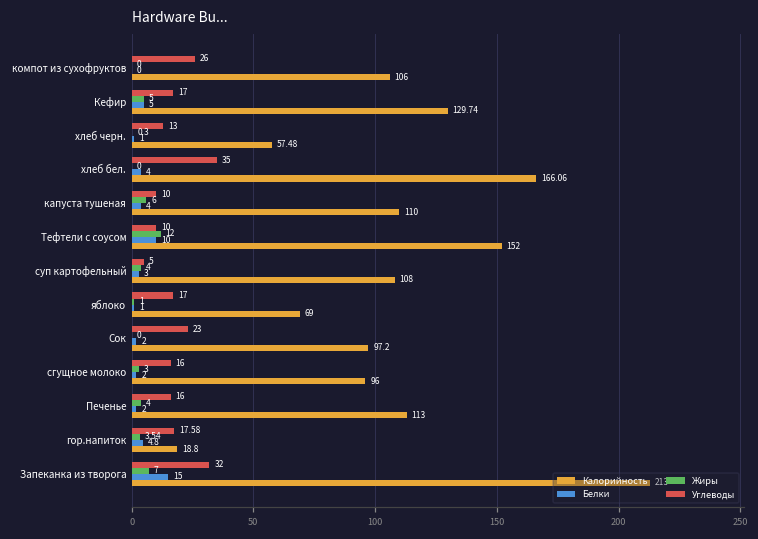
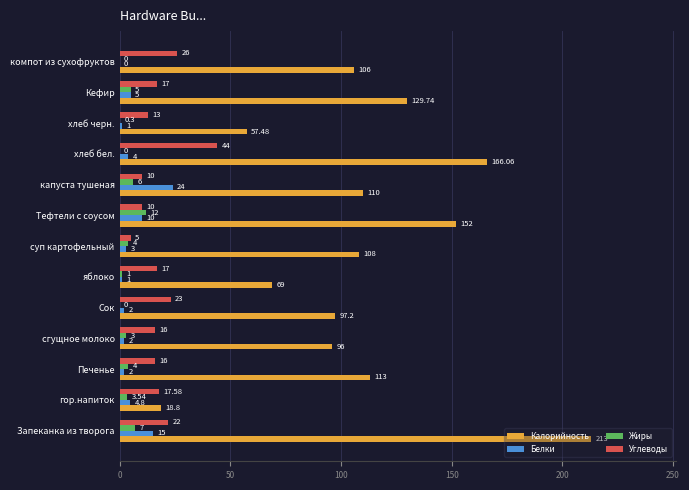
  {
    "Калорийность": {
      "компот из сухофруктов": 106,
      "Кефир": 129.74,
      "хлеб черн.": 57.48,
      "хлеб бел.": 166.06,
      "капуста тушеная": 110,
      "Тефтели с соусом": 152,
      "суп картофельный": 108,
      "яблоко": 69,
      "Сок": 97.2,
      "сгущное молоко": 96,
      "Печенье": 113,
      "гор.напиток": 18.8
    },
    "Белки": {
      "хлеб бел.": 4,
-     "капуста тушеная": 4,
+     "капуста тушеная": 24,
      "суп картофельный": 3,
      "Сок": 2,
      "сгущное молоко": 2,
      "Печенье": 2,
      "Запеканка из творога": 15
    },
    "Жиры": {
      "хлеб черн.": 0.3,
      "хлеб бел.": 0,
      "капуста тушеная": 6,
      "Сок": 0,
      "Печенье": 4,
      "Запеканка из творога": 7
    },
    "Углеводы": {
      "компот из сухофруктов": 26,
      "Кефир": 17,
      "хлеб черн.": 13,
-     "хлеб бел.": 35,
+     "хлеб бел.": 44,
      "капуста тушеная": 10,
      "Тефтели с соусом": 10,
      "яблоко": 17,
      "Сок": 23,
      "сгущное молоко": 16,
      "Печенье": 16,
      "гор.напиток": 17.58,
-     "Запеканка из творога": 32
+     "Запеканка из творога": 22
    }
  }
